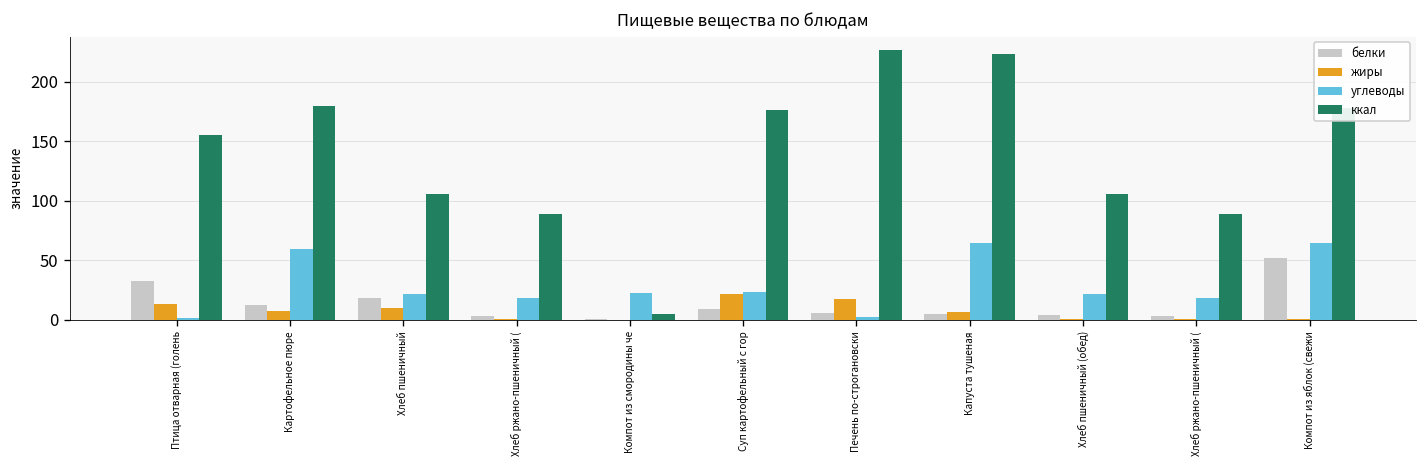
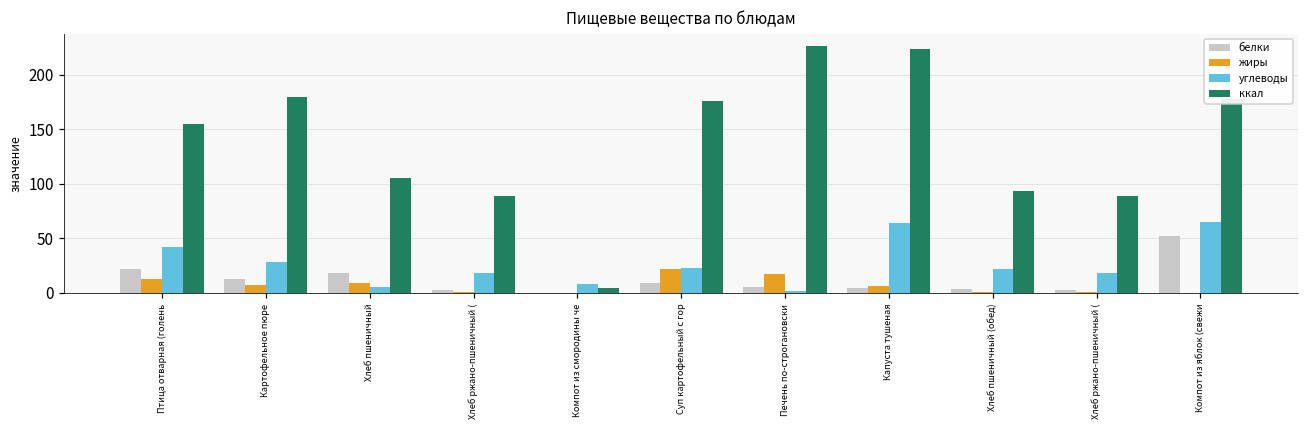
  {
    "белки": {
-     "Птица отварная (голень": 30,
+     "Птица отварная (голень": 20,
      "Картофельное пюре": 10,
      "Хлеб пшеничный": 20,
      "Суп картофельный с гор": 10,
      "Печень по-строгановски": 10,
      "Капуста тушеная": 0,
      "Хлеб пшеничный (обед)": 0,
      "Компот из яблок (свежи": 50
    },
    "жиры": {
      "Птица отварная (голень": 10,
      "Картофельное пюре": 10,
      "Хлеб пшеничный": 10,
      "Компот из смородины че": 0,
      "Суп картофельный с гор": 20,
      "Печень по-строгановски": 20,
      "Капуста тушеная": 10
    },
    "углеводы": {
-     "Птица отварная (голень": 0,
-     "Картофельное пюре": 60,
-     "Хлеб пшеничный": 20,
-     "Компот из смородины че": 20,
+     "Птица отварная (голень": 40,
+     "Картофельное пюре": 30,
+     "Хлеб пшеничный": 10,
+     "Компот из смородины че": 10,
      "Суп картофельный с гор": 20,
      "Капуста тушеная": 60,
      "Хлеб пшеничный (обед)": 20,
      "Компот из яблок (свежи": 60
    },
    "ккал": {
      "Птица отварная (голень": 160,
      "Картофельное пюре": 180,
      "Хлеб пшеничный": 110,
      "Компот из смородины че": 0,
      "Суп картофельный с гор": 180,
      "Печень по-строгановски": 230,
      "Капуста тушеная": 220,
-     "Хлеб пшеничный (обед)": 110
+     "Хлеб пшеничный (обед)": 90
    }
  }
